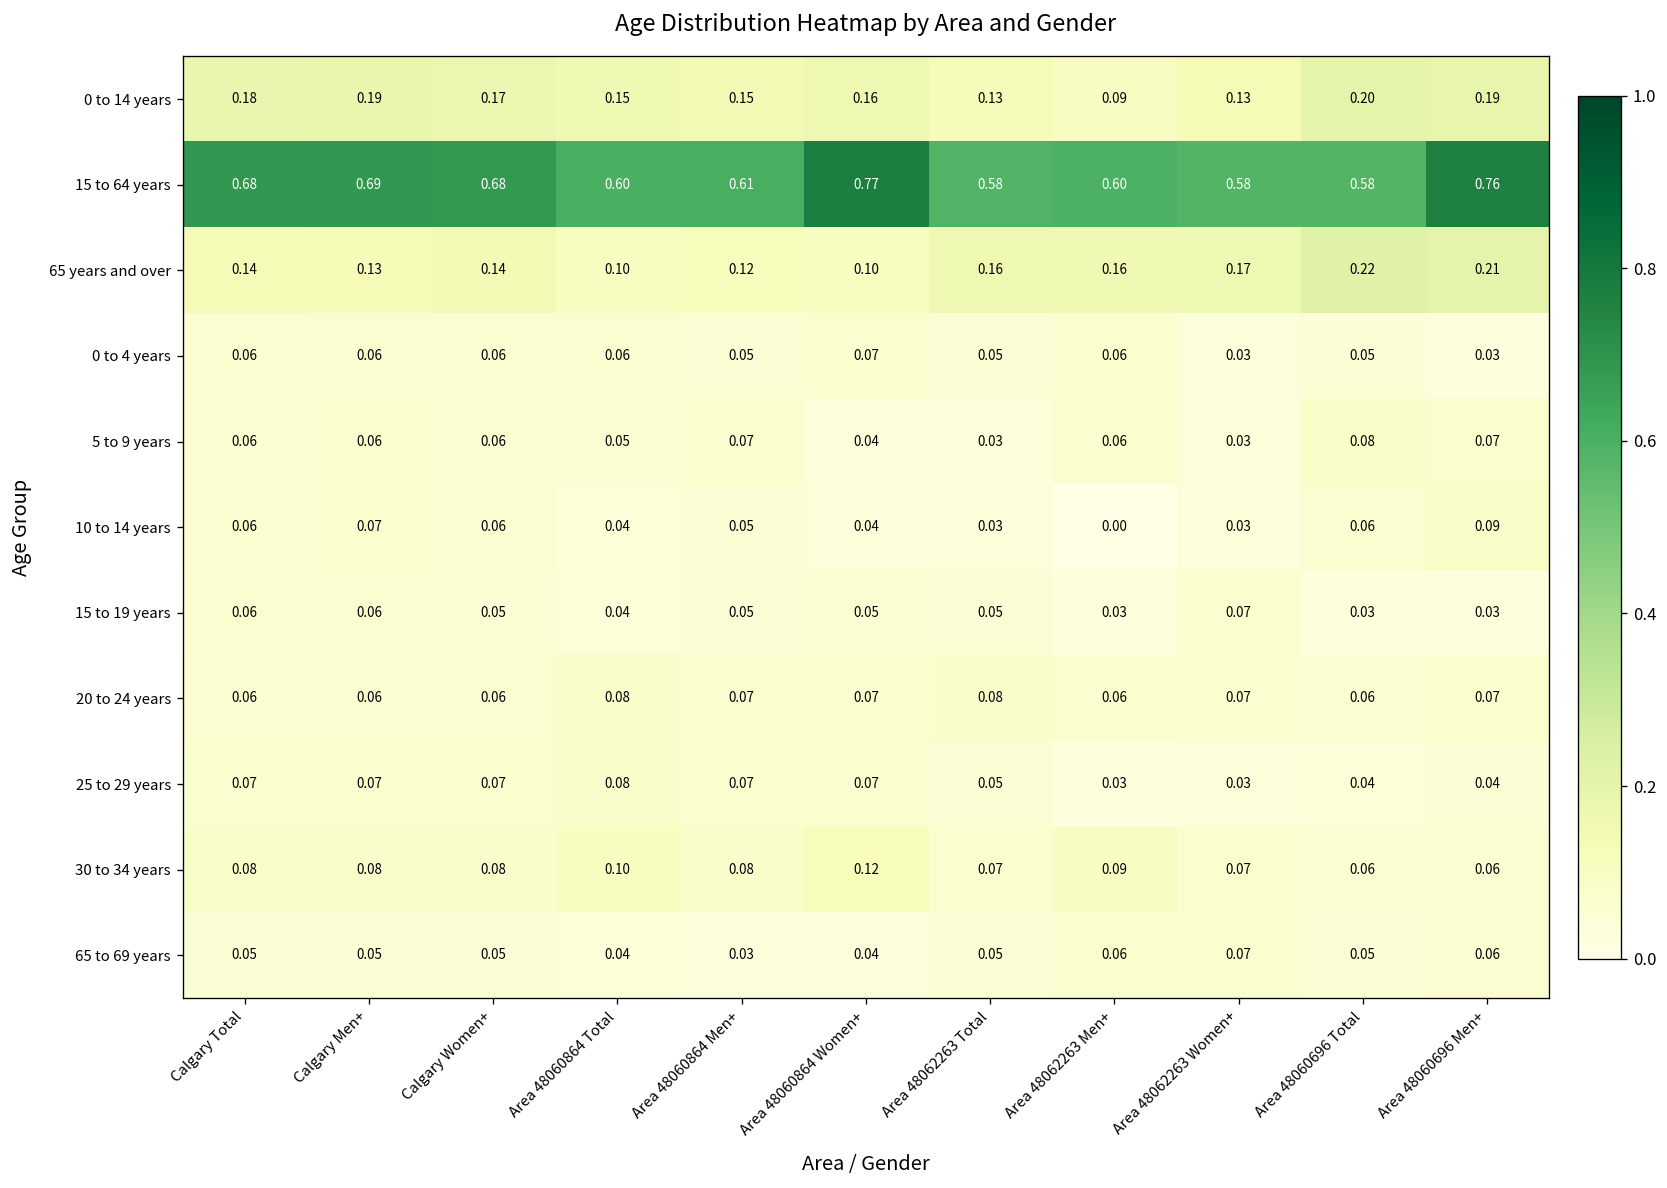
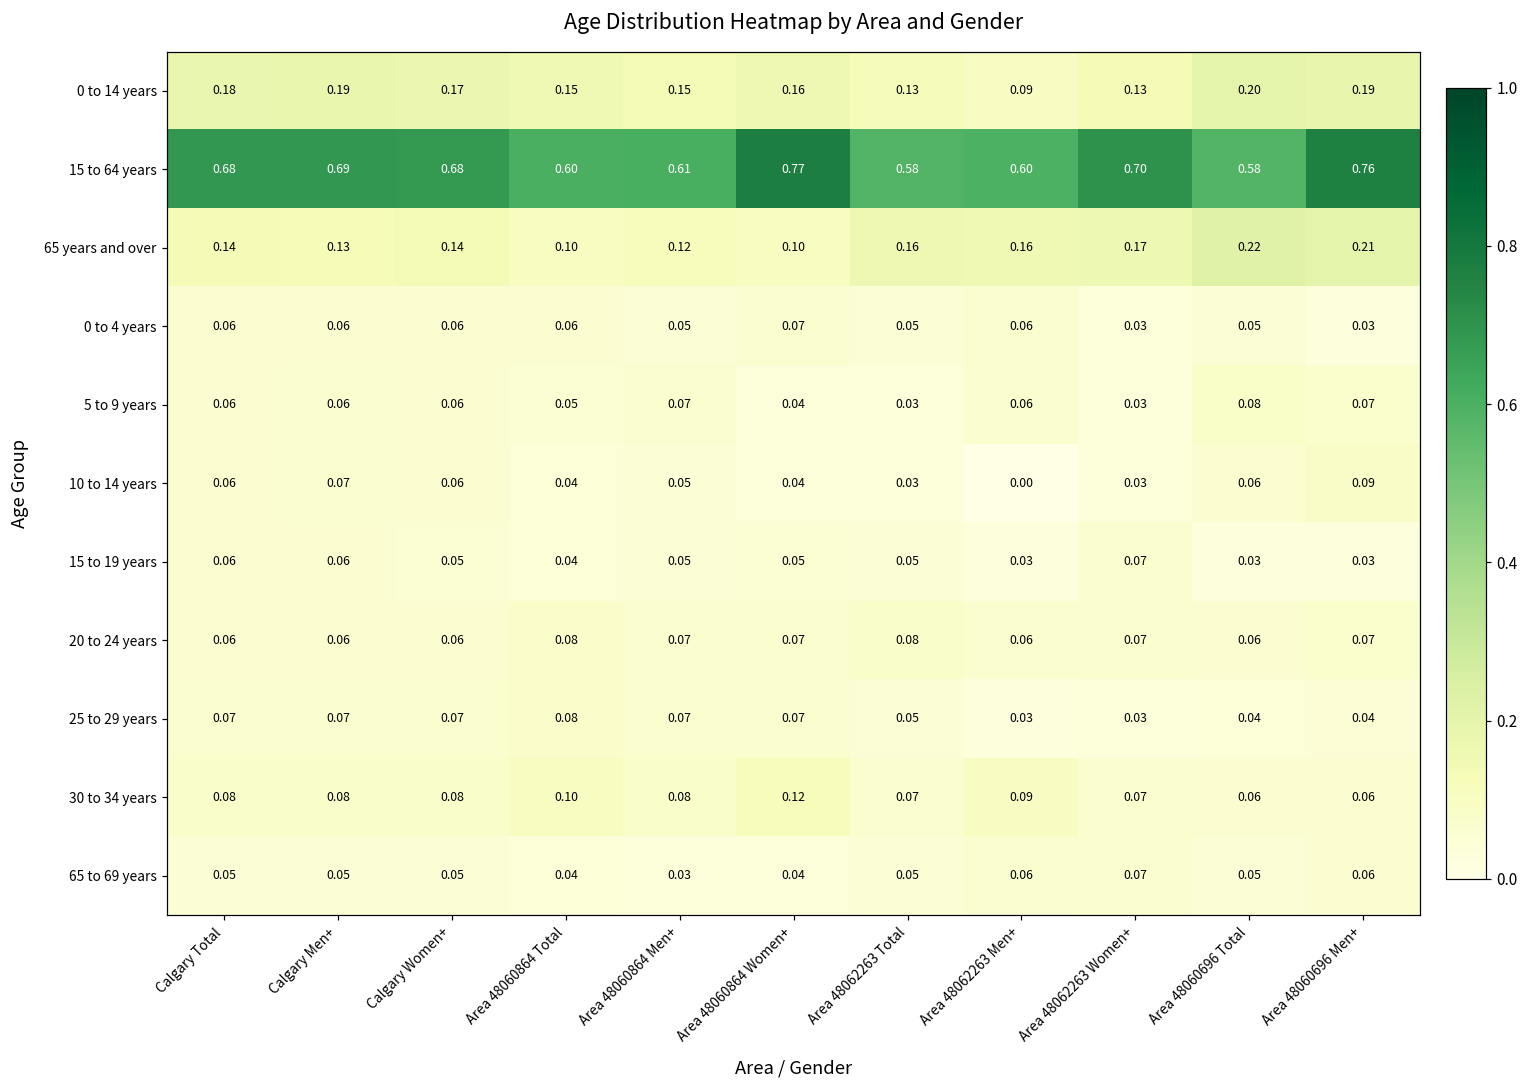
  {
    "0 to 14 years": {
      "Calgary Total": 0.18,
      "Calgary Men+": 0.19,
      "Calgary Women+": 0.17,
      "Area 48060864 Total": 0.15,
      "Area 48060864 Men+": 0.15,
      "Area 48060864 Women+": 0.16,
      "Area 48062263 Total": 0.13,
      "Area 48062263 Men+": 0.09,
      "Area 48062263 Women+": 0.13,
      "Area 48060696 Total": 0.20,
      "Area 48060696 Men+": 0.19
    },
    "15 to 64 years": {
      "Calgary Total": 0.68,
      "Calgary Men+": 0.69,
      "Calgary Women+": 0.68,
      "Area 48060864 Total": 0.60,
      "Area 48060864 Men+": 0.61,
      "Area 48060864 Women+": 0.77,
      "Area 48062263 Total": 0.58,
      "Area 48062263 Men+": 0.60,
-     "Area 48062263 Women+": 0.58,
+     "Area 48062263 Women+": 0.70,
      "Area 48060696 Total": 0.58,
      "Area 48060696 Men+": 0.76
    },
    "65 years and over": {
      "Calgary Total": 0.14,
      "Calgary Men+": 0.13,
      "Calgary Women+": 0.14,
      "Area 48060864 Total": 0.10,
      "Area 48060864 Men+": 0.12,
      "Area 48060864 Women+": 0.10,
      "Area 48062263 Total": 0.16,
      "Area 48062263 Men+": 0.16,
      "Area 48062263 Women+": 0.17,
      "Area 48060696 Total": 0.22,
      "Area 48060696 Men+": 0.21
    },
    "0 to 4 years": {
      "Calgary Total": 0.06,
      "Calgary Men+": 0.06,
      "Calgary Women+": 0.06,
      "Area 48060864 Total": 0.06,
      "Area 48060864 Men+": 0.05,
      "Area 48060864 Women+": 0.07,
      "Area 48062263 Total": 0.05,
      "Area 48062263 Men+": 0.06,
      "Area 48062263 Women+": 0.03,
      "Area 48060696 Total": 0.05,
      "Area 48060696 Men+": 0.03
    },
    "5 to 9 years": {
      "Calgary Total": 0.06,
      "Calgary Men+": 0.06,
      "Calgary Women+": 0.06,
      "Area 48060864 Total": 0.05,
      "Area 48060864 Men+": 0.07,
      "Area 48060864 Women+": 0.04,
      "Area 48062263 Total": 0.03,
      "Area 48062263 Men+": 0.06,
      "Area 48062263 Women+": 0.03,
      "Area 48060696 Total": 0.08,
      "Area 48060696 Men+": 0.07
    },
    "10 to 14 years": {
      "Calgary Total": 0.06,
      "Calgary Men+": 0.07,
      "Calgary Women+": 0.06,
      "Area 48060864 Total": 0.04,
      "Area 48060864 Men+": 0.05,
      "Area 48060864 Women+": 0.04,
      "Area 48062263 Total": 0.03,
      "Area 48062263 Men+": 0.00,
      "Area 48062263 Women+": 0.03,
      "Area 48060696 Total": 0.06,
      "Area 48060696 Men+": 0.09
    },
    "15 to 19 years": {
      "Calgary Total": 0.06,
      "Calgary Men+": 0.06,
      "Calgary Women+": 0.05,
      "Area 48060864 Total": 0.04,
      "Area 48060864 Men+": 0.05,
      "Area 48060864 Women+": 0.05,
      "Area 48062263 Total": 0.05,
      "Area 48062263 Men+": 0.03,
      "Area 48062263 Women+": 0.07,
      "Area 48060696 Total": 0.03,
      "Area 48060696 Men+": 0.03
    },
    "20 to 24 years": {
      "Calgary Total": 0.06,
      "Calgary Men+": 0.06,
      "Calgary Women+": 0.06,
      "Area 48060864 Total": 0.08,
      "Area 48060864 Men+": 0.07,
      "Area 48060864 Women+": 0.07,
      "Area 48062263 Total": 0.08,
      "Area 48062263 Men+": 0.06,
      "Area 48062263 Women+": 0.07,
      "Area 48060696 Total": 0.06,
      "Area 48060696 Men+": 0.07
    },
    "25 to 29 years": {
      "Calgary Total": 0.07,
      "Calgary Men+": 0.07,
      "Calgary Women+": 0.07,
      "Area 48060864 Total": 0.08,
      "Area 48060864 Men+": 0.07,
      "Area 48060864 Women+": 0.07,
      "Area 48062263 Total": 0.05,
      "Area 48062263 Men+": 0.03,
      "Area 48062263 Women+": 0.03,
      "Area 48060696 Total": 0.04,
      "Area 48060696 Men+": 0.04
    },
    "30 to 34 years": {
      "Calgary Total": 0.08,
      "Calgary Men+": 0.08,
      "Calgary Women+": 0.08,
      "Area 48060864 Total": 0.10,
      "Area 48060864 Men+": 0.08,
      "Area 48060864 Women+": 0.12,
      "Area 48062263 Total": 0.07,
      "Area 48062263 Men+": 0.09,
      "Area 48062263 Women+": 0.07,
      "Area 48060696 Total": 0.06,
      "Area 48060696 Men+": 0.06
    },
    "65 to 69 years": {
      "Calgary Total": 0.05,
      "Calgary Men+": 0.05,
      "Calgary Women+": 0.05,
      "Area 48060864 Total": 0.04,
      "Area 48060864 Men+": 0.03,
      "Area 48060864 Women+": 0.04,
      "Area 48062263 Total": 0.05,
      "Area 48062263 Men+": 0.06,
      "Area 48062263 Women+": 0.07,
      "Area 48060696 Total": 0.05,
      "Area 48060696 Men+": 0.06
    }
  }
